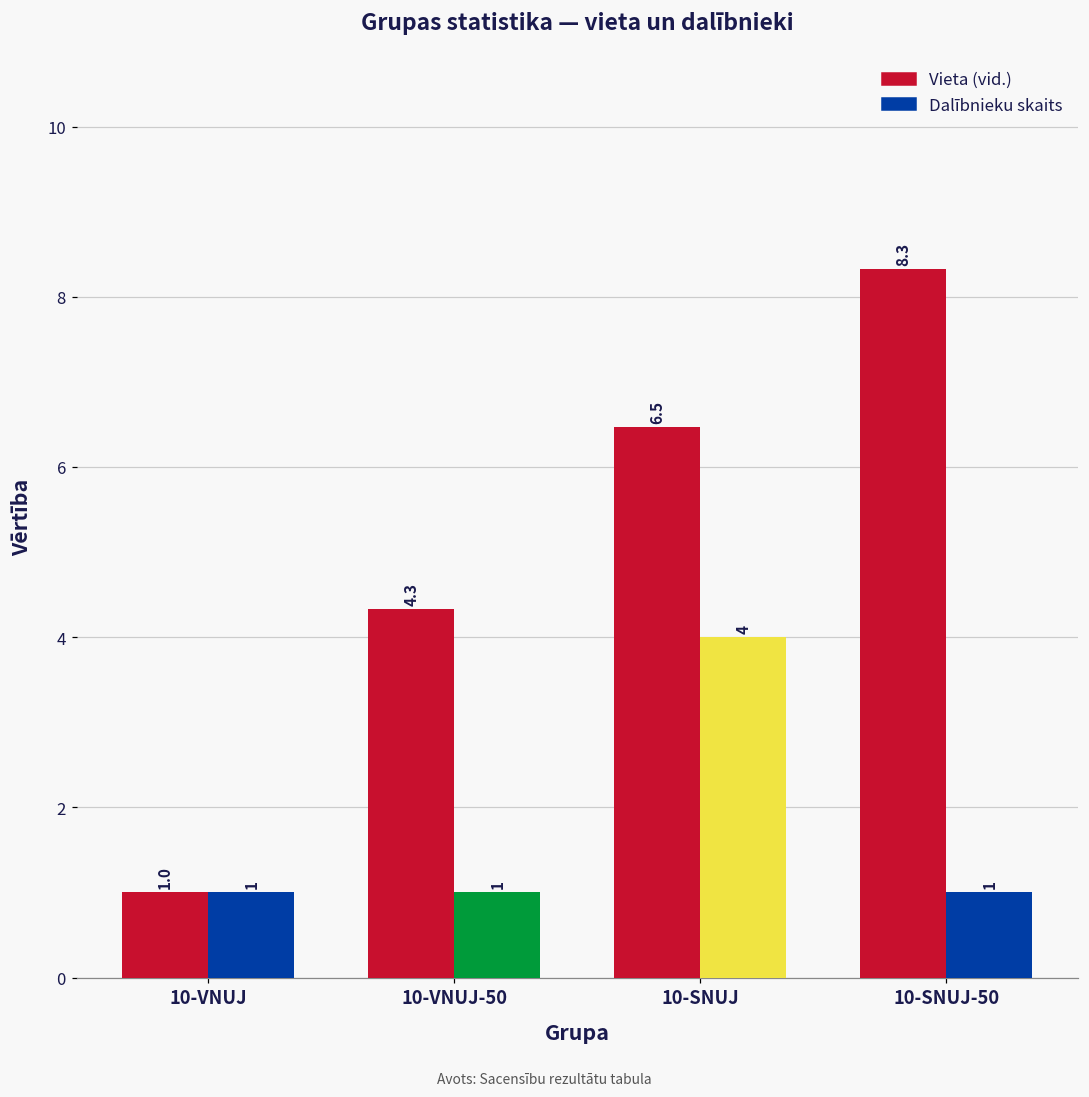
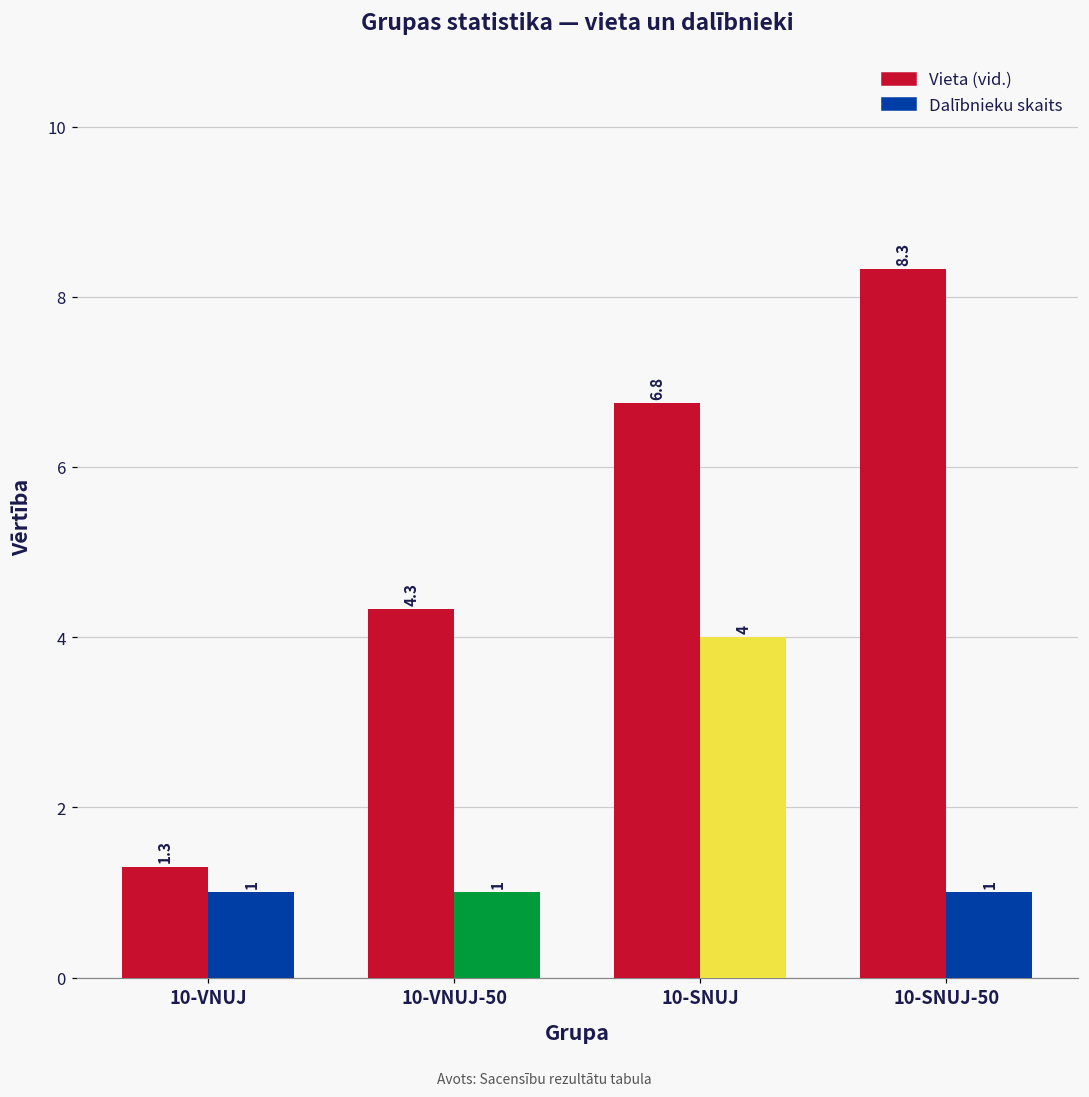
  {
    "Vieta (vid.)": {
-     "10-VNUJ": 1.0,
+     "10-VNUJ": 1.3,
      "10-VNUJ-50": 4.3,
-     "10-SNUJ": 6.5,
+     "10-SNUJ": 6.8,
      "10-SNUJ-50": 8.3
    },
    "Dalībnieku skaits": {
      "10-VNUJ": 1,
      "10-VNUJ-50": 1,
      "10-SNUJ": 4,
      "10-SNUJ-50": 1
    }
  }
